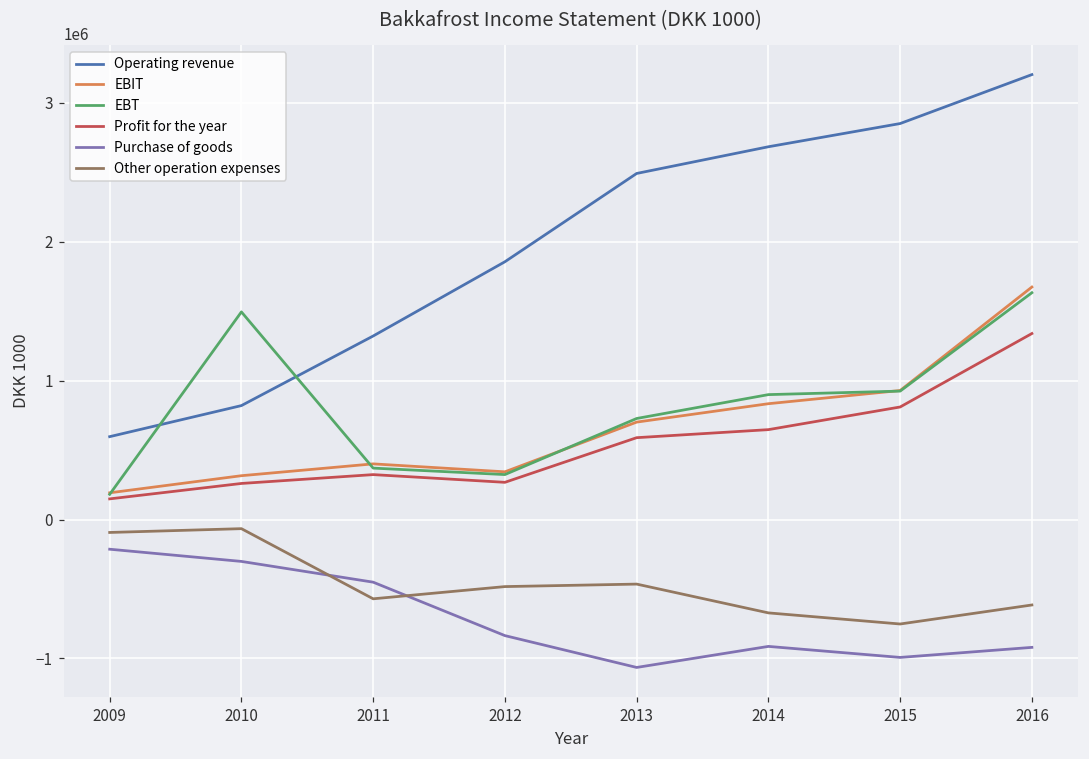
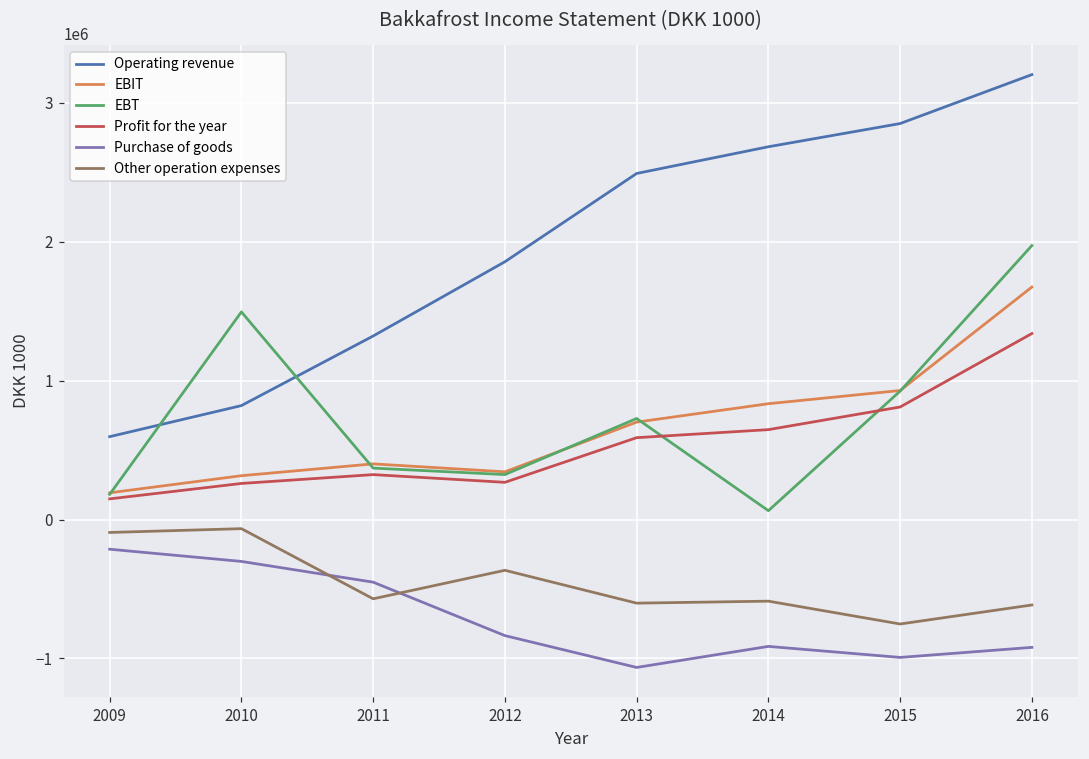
  {
    "EBT": {
      "2010": 1490000,
      "2011": 370000,
      "2013": 730000,
-     "2014": 900000,
-     "2016": 1630000
+     "2014": 60000,
+     "2016": 1970000
    },
    "Other operation expenses": {
      "2009": -90000,
      "2010": -70000,
      "2011": -570000,
-     "2012": -480000,
-     "2013": -460000,
-     "2014": -670000,
+     "2012": -370000,
+     "2013": -600000,
+     "2014": -590000,
      "2015": -750000,
      "2016": -610000
    }
  }
